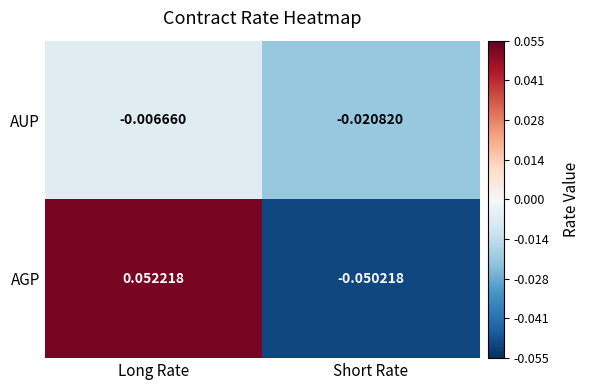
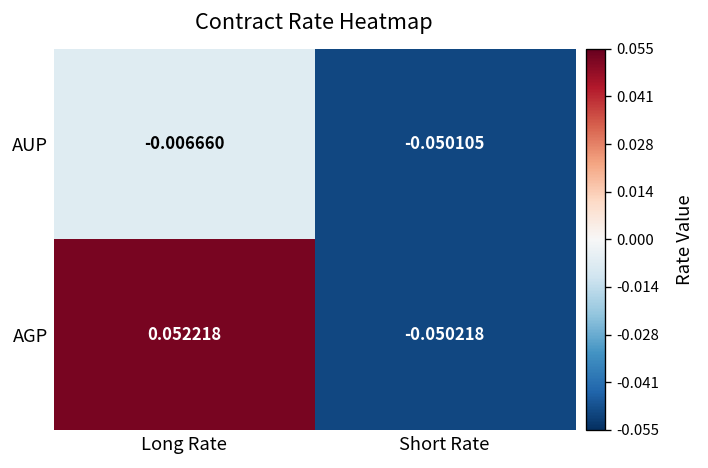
  {
    "AUP": {
      "Long Rate": -0.006660,
-     "Short Rate": -0.020820
+     "Short Rate": -0.050105
    },
    "AGP": {
      "Long Rate": 0.052218,
      "Short Rate": -0.050218
    }
  }
